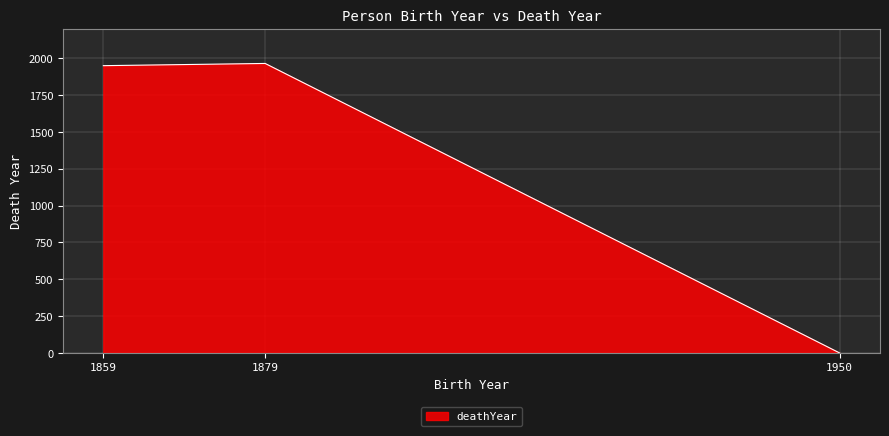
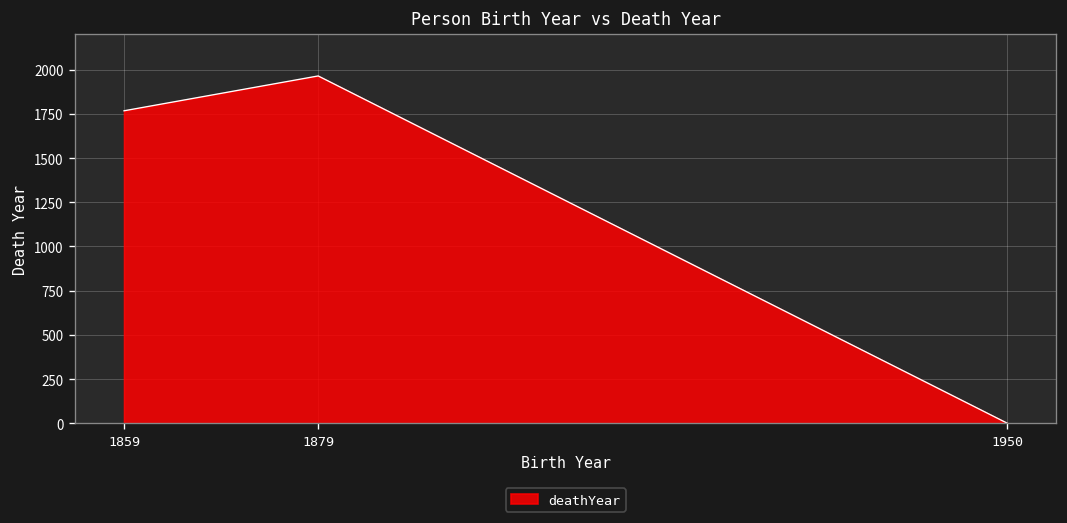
  {
-   "1859": 1950,
+   "1859": 1770,
    "1879": 1960,
    "1950": 0
  }
